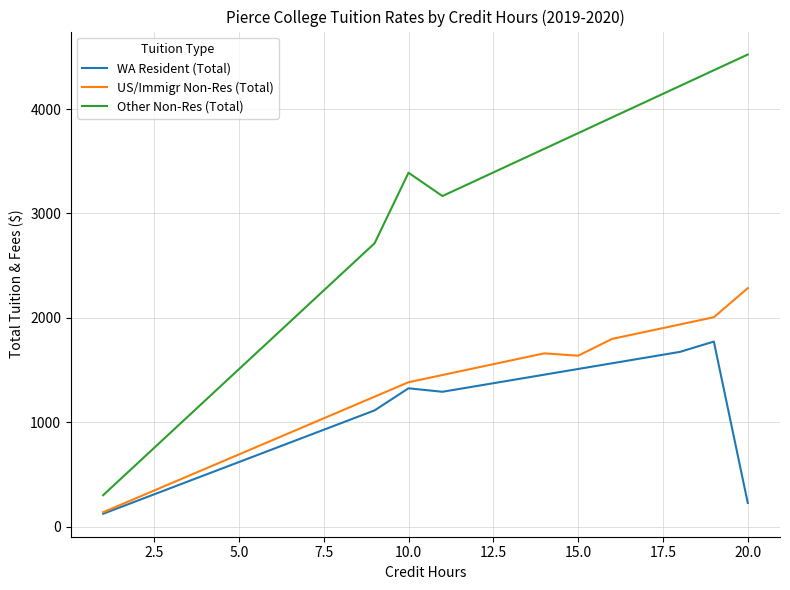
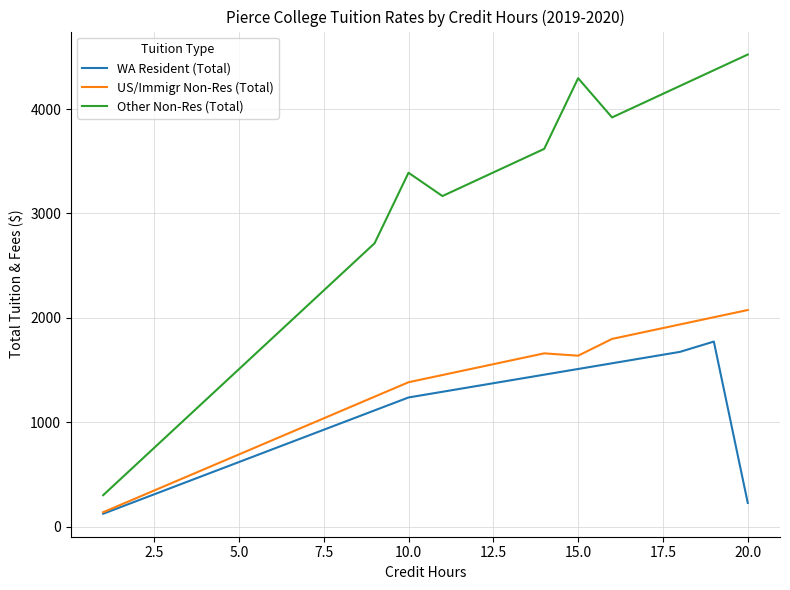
  {
    "WA Resident (Total)": {
      "5.0": 620,
-     "10.0": 1330,
+     "10.0": 1240,
      "15.0": 1510,
      "20.0": 230
    },
    "US/Immigr Non-Res (Total)": {
      "5.0": 690,
      "10.0": 1380,
      "15.0": 1640,
-     "20.0": 2280
+     "20.0": 2080
    },
    "Other Non-Res (Total)": {
      "5.0": 1510,
      "10.0": 3390,
-     "15.0": 3770,
+     "15.0": 4300,
      "20.0": 4520
    }
  }
